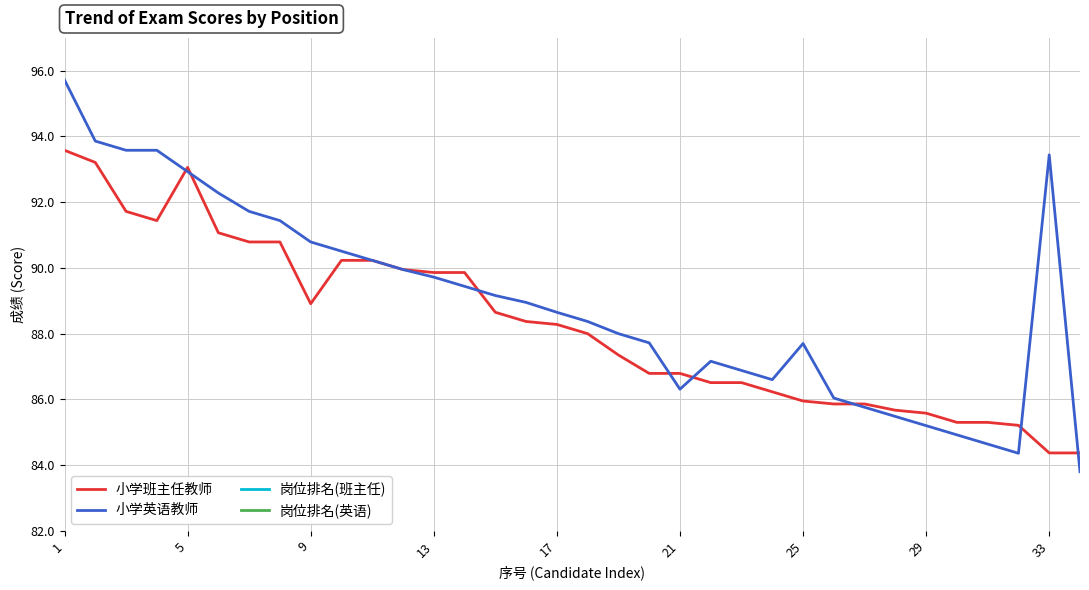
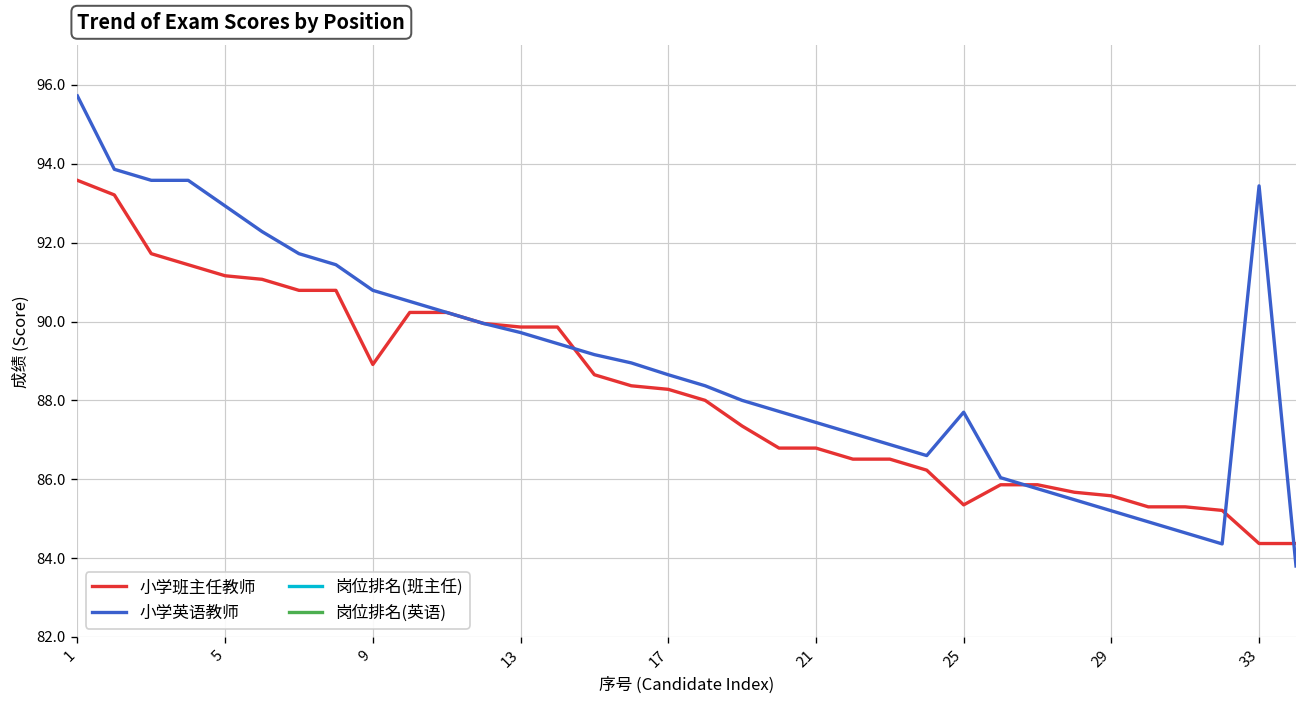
  {
    "小学班主任教师": {
      "1": 93.6,
-     "5": 93.1,
+     "5": 91.2,
      "9": 88.9,
      "13": 89.9,
      "17": 88.3,
      "21": 86.8,
-     "25": 86.0,
+     "25": 85.4,
      "29": 85.6,
      "33": 84.4
    },
    "小学英语教师": {
      "1": 95.7,
      "5": 92.9,
      "9": 90.8,
      "13": 89.7,
      "17": 88.7,
-     "21": 86.3,
+     "21": 87.4,
      "25": 87.7,
      "29": 85.2,
      "33": 93.4
    }
  }
